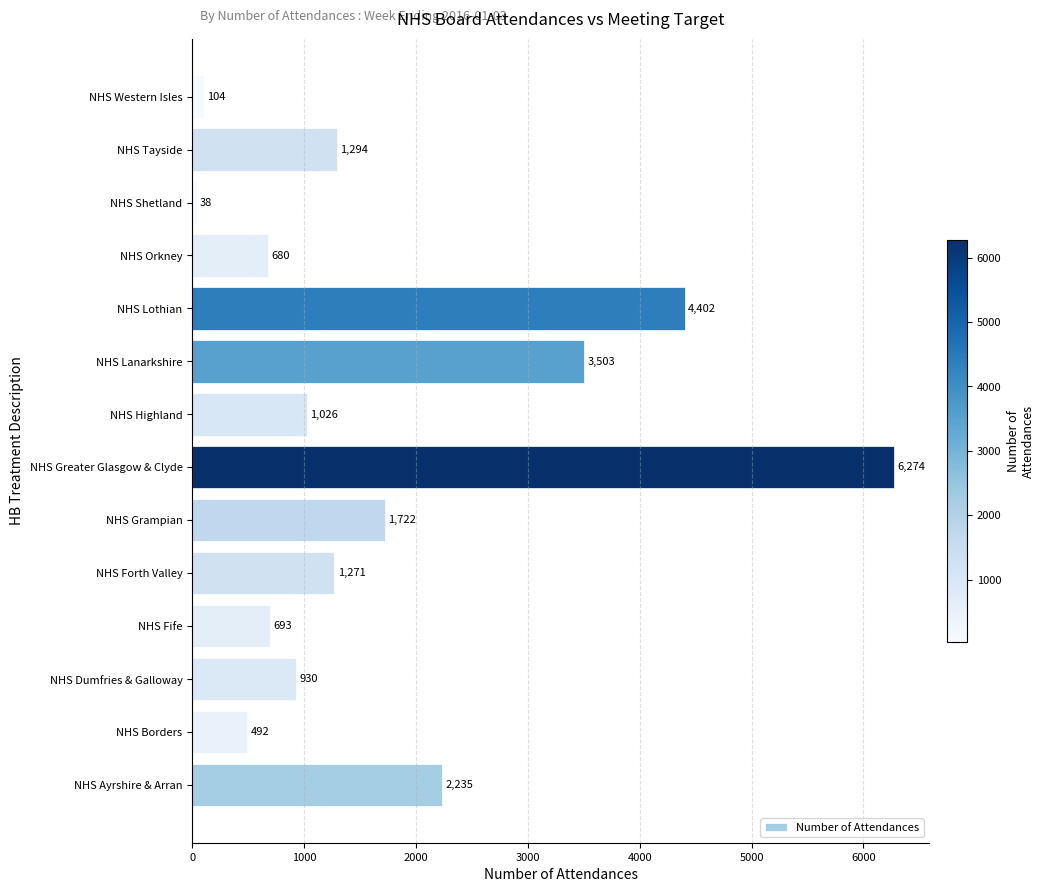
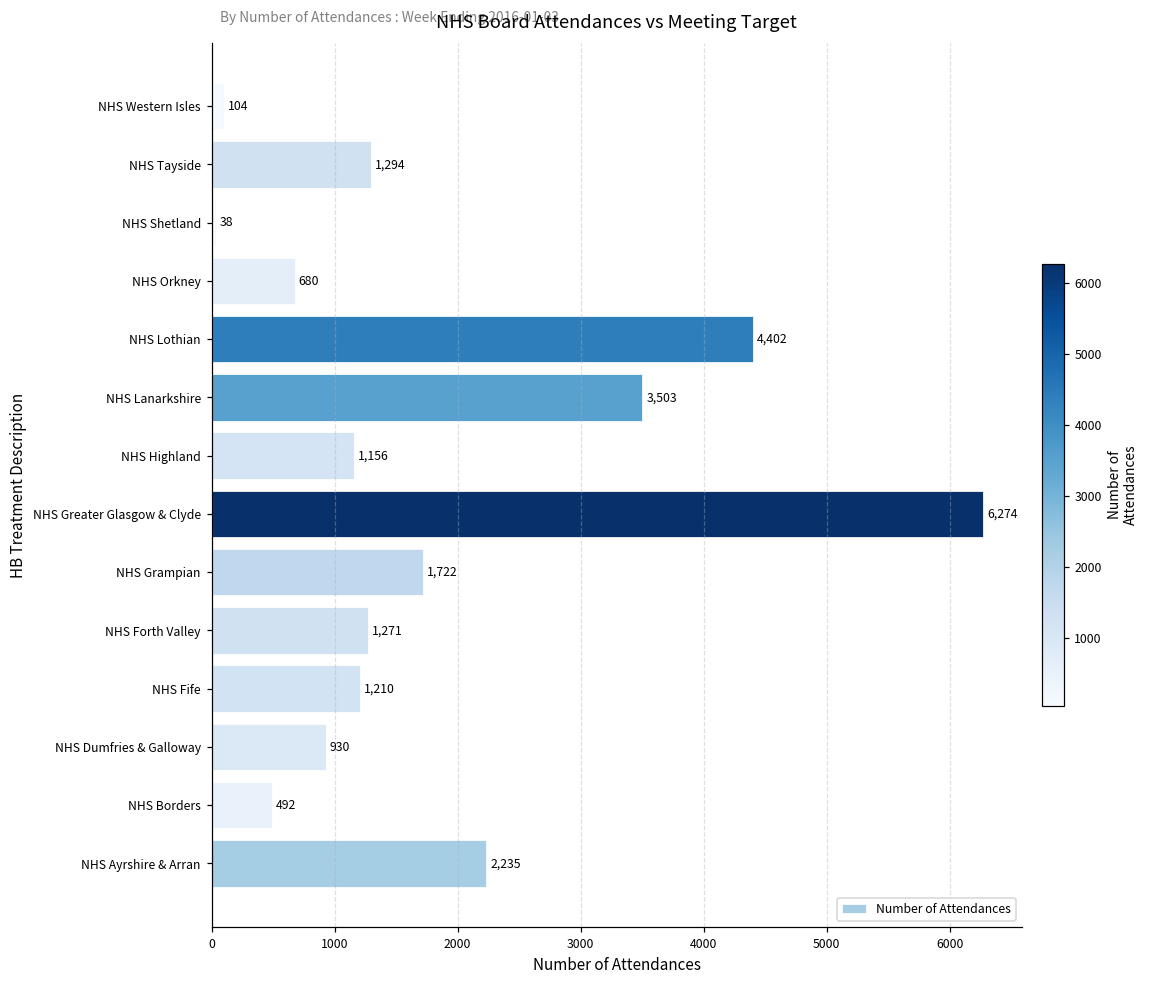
  {
    "NHS Western Isles": "104",
    "NHS Tayside": "1,294",
    "NHS Shetland": "38",
    "NHS Orkney": "680",
    "NHS Lothian": "4,402",
    "NHS Lanarkshire": "3,503",
-   "NHS Highland": "1,026",
+   "NHS Highland": "1,156",
    "NHS Greater Glasgow & Clyde": "6,274",
    "NHS Grampian": "1,722",
    "NHS Forth Valley": "1,271",
-   "NHS Fife": "693",
+   "NHS Fife": "1,210",
    "NHS Dumfries & Galloway": "930",
    "NHS Borders": "492",
    "NHS Ayrshire & Arran": "2,235"
  }
